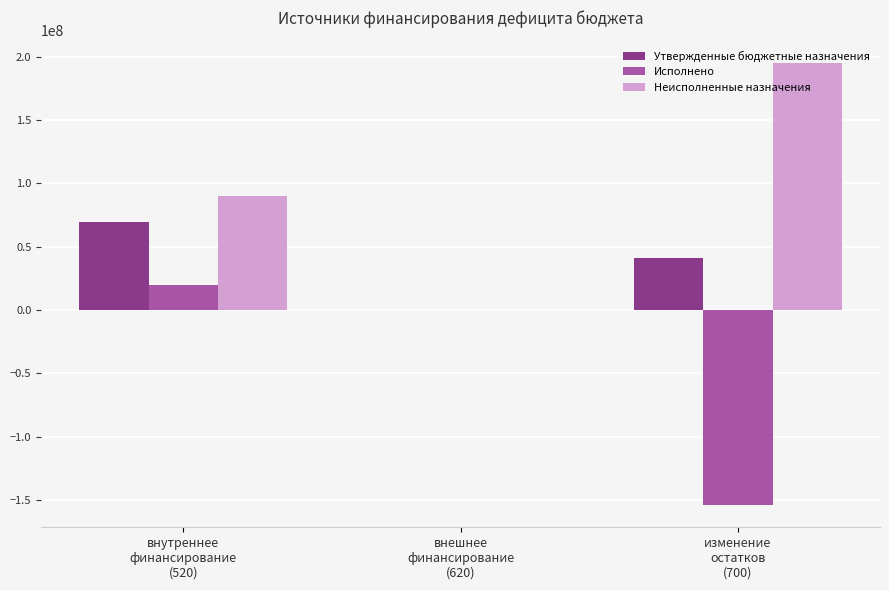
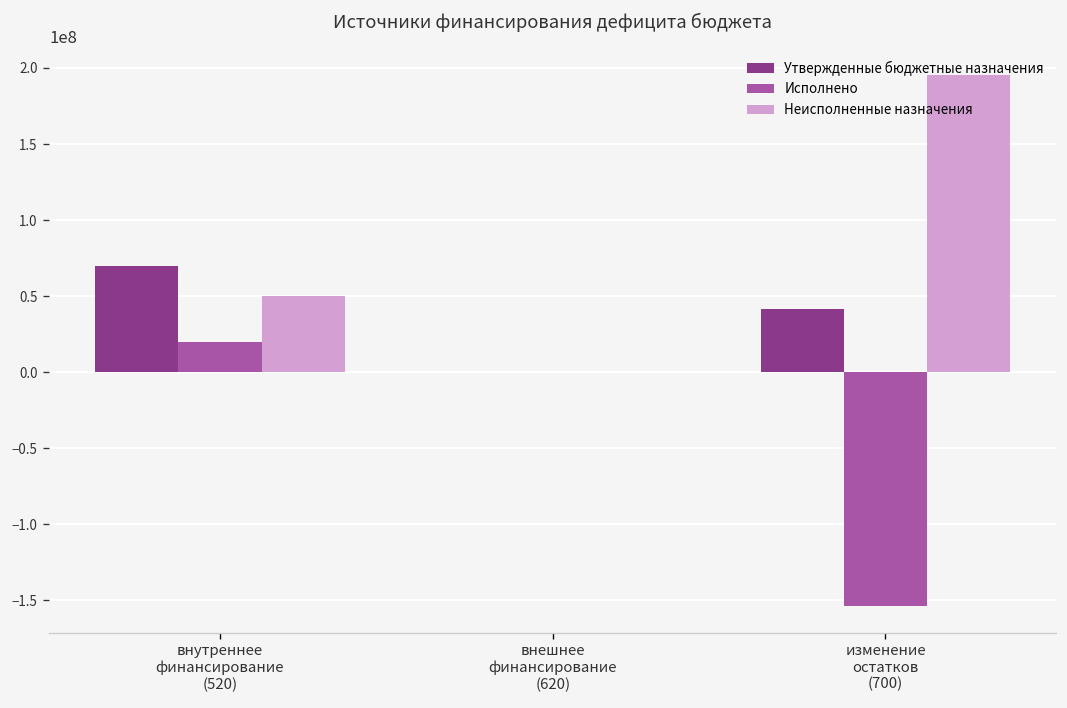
  {
    "Неисполненные назначения": {
-     "внутреннее финансирование (520)": 90000000,
+     "внутреннее финансирование (520)": 50000000,
      "внешнее финансирование (620)": 0,
      "изменение остатков (700)": 195000000
    }
  }
